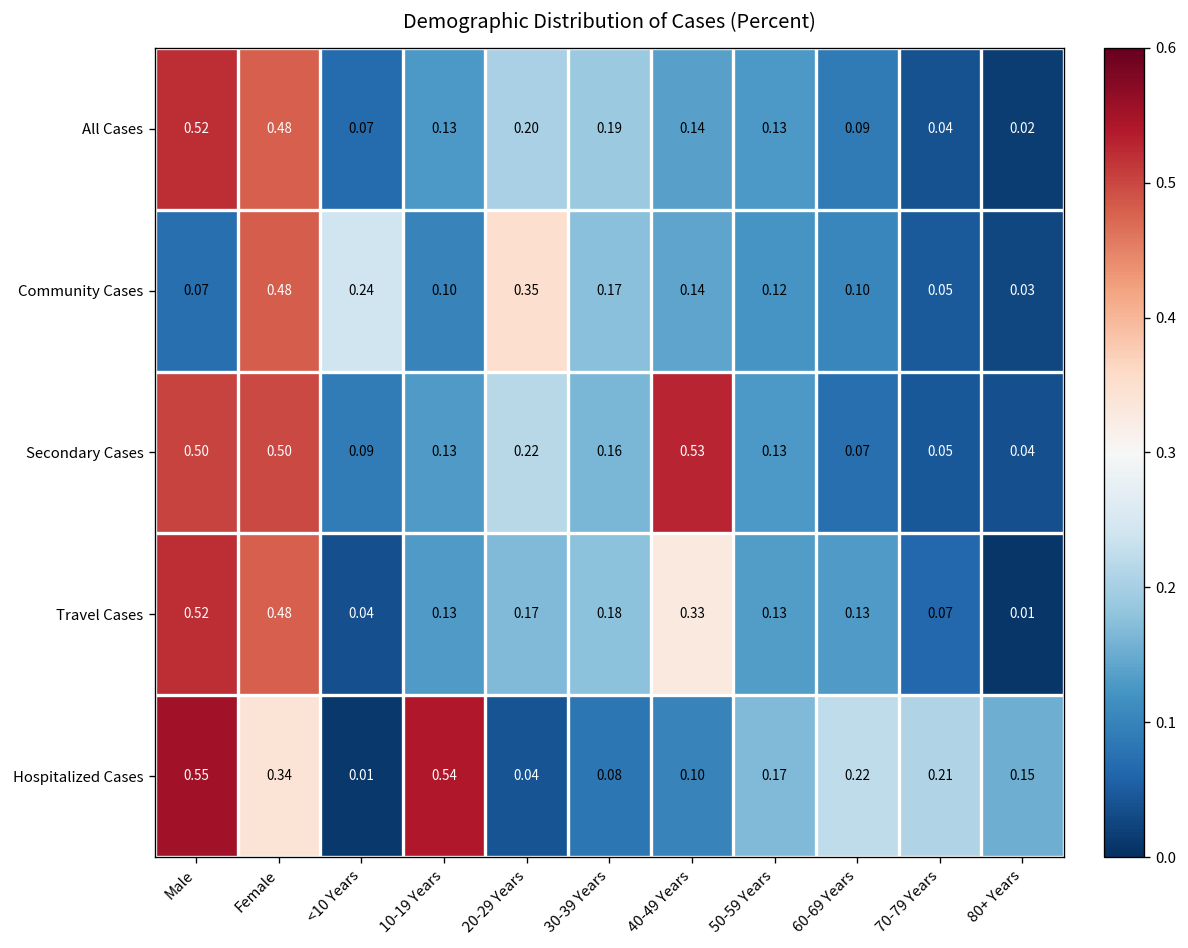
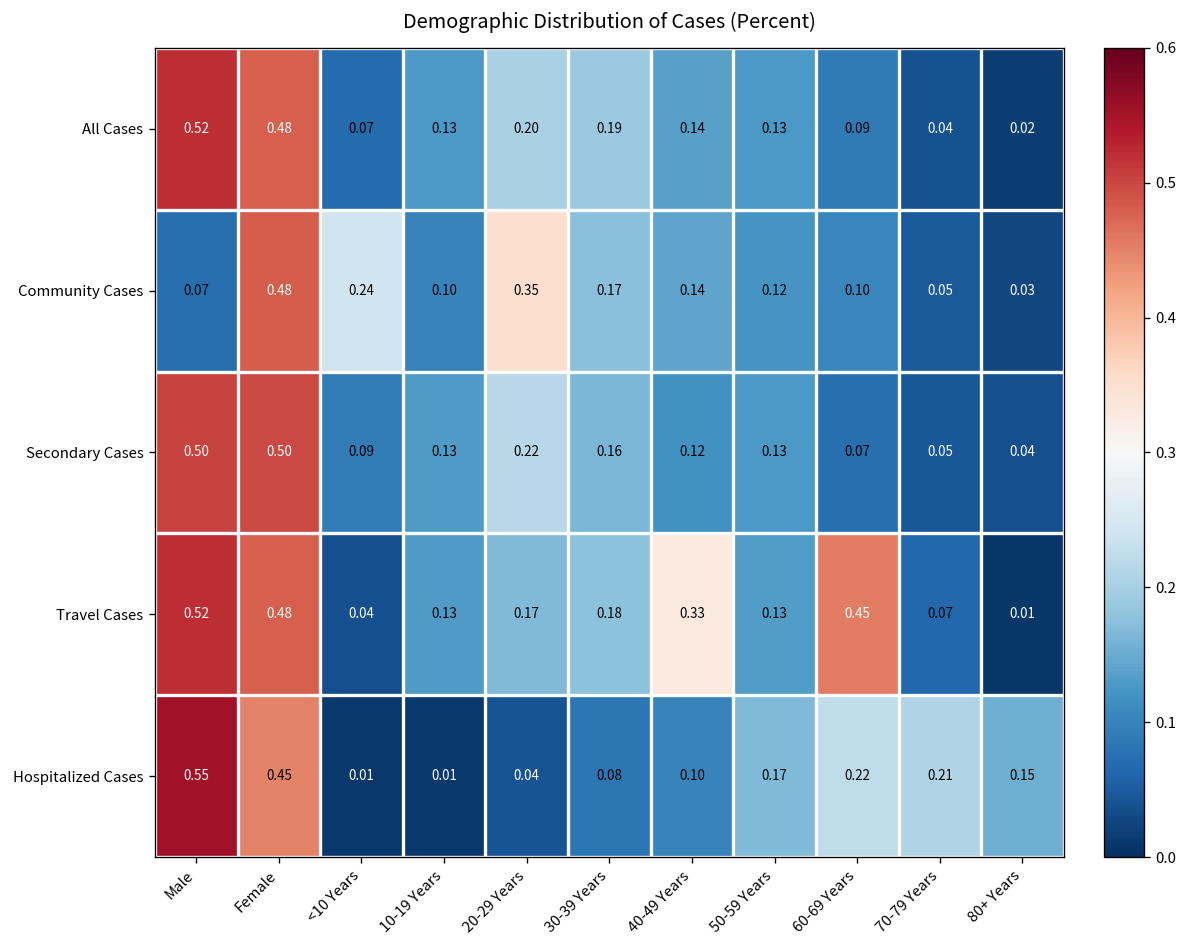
  {
    "All Cases": {
      "Male": 0.52,
      "Female": 0.48,
      "<10 Years": 0.07,
      "10-19 Years": 0.13,
      "20-29 Years": 0.20,
      "30-39 Years": 0.19,
      "40-49 Years": 0.14,
      "50-59 Years": 0.13,
      "60-69 Years": 0.09,
      "70-79 Years": 0.04,
      "80+ Years": 0.02
    },
    "Community Cases": {
      "Male": 0.07,
      "Female": 0.48,
      "<10 Years": 0.24,
      "10-19 Years": 0.10,
      "20-29 Years": 0.35,
      "30-39 Years": 0.17,
      "40-49 Years": 0.14,
      "50-59 Years": 0.12,
      "60-69 Years": 0.10,
      "70-79 Years": 0.05,
      "80+ Years": 0.03
    },
    "Secondary Cases": {
      "Male": 0.50,
      "Female": 0.50,
      "<10 Years": 0.09,
      "10-19 Years": 0.13,
      "20-29 Years": 0.22,
      "30-39 Years": 0.16,
-     "40-49 Years": 0.53,
+     "40-49 Years": 0.12,
      "50-59 Years": 0.13,
      "60-69 Years": 0.07,
      "70-79 Years": 0.05,
      "80+ Years": 0.04
    },
    "Travel Cases": {
      "Male": 0.52,
      "Female": 0.48,
      "<10 Years": 0.04,
      "10-19 Years": 0.13,
      "20-29 Years": 0.17,
      "30-39 Years": 0.18,
      "40-49 Years": 0.33,
      "50-59 Years": 0.13,
-     "60-69 Years": 0.13,
+     "60-69 Years": 0.45,
      "70-79 Years": 0.07,
      "80+ Years": 0.01
    },
    "Hospitalized Cases": {
      "Male": 0.55,
-     "Female": 0.34,
+     "Female": 0.45,
      "<10 Years": 0.01,
-     "10-19 Years": 0.54,
+     "10-19 Years": 0.01,
      "20-29 Years": 0.04,
      "30-39 Years": 0.08,
      "40-49 Years": 0.10,
      "50-59 Years": 0.17,
      "60-69 Years": 0.22,
      "70-79 Years": 0.21,
      "80+ Years": 0.15
    }
  }
